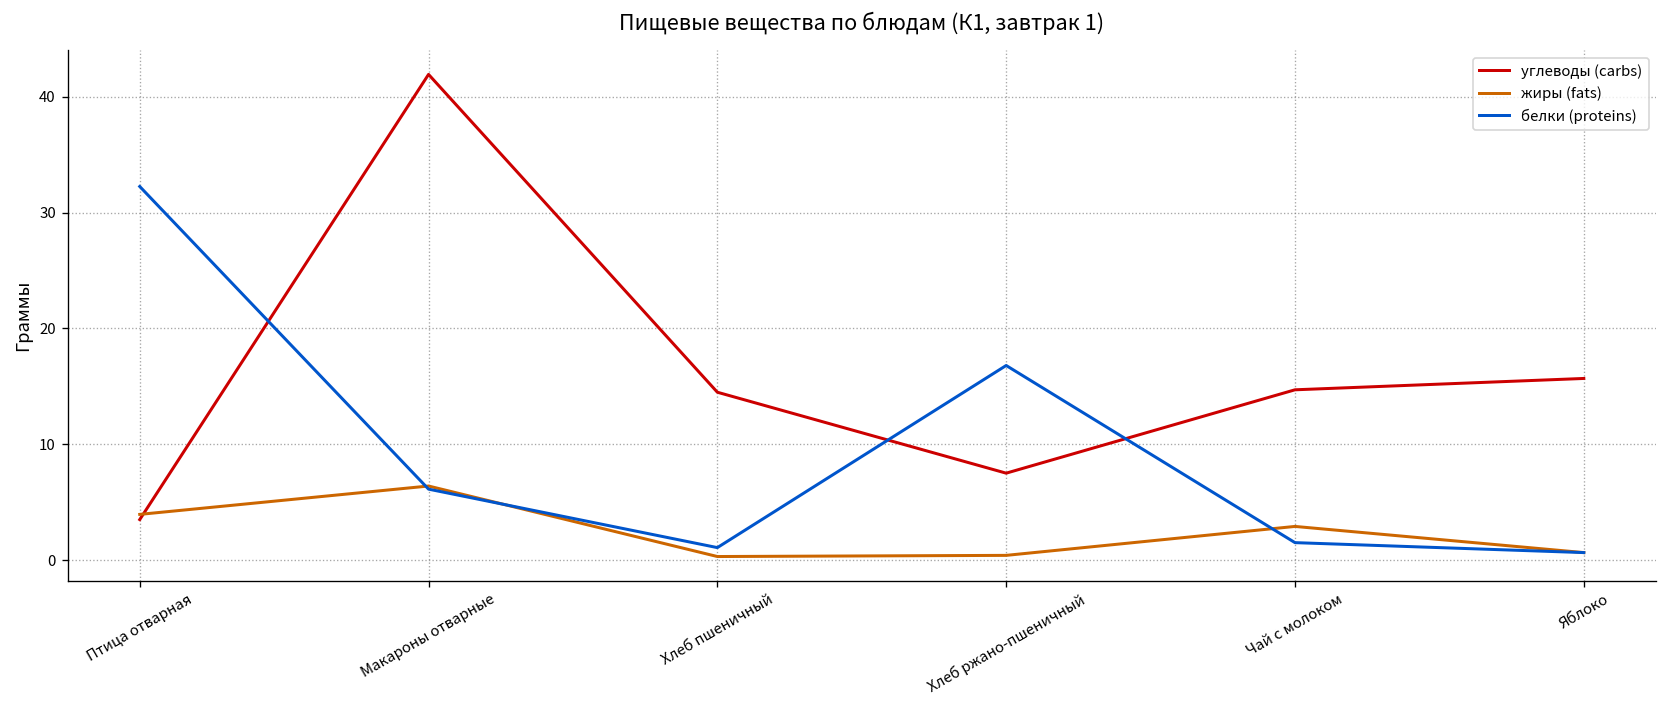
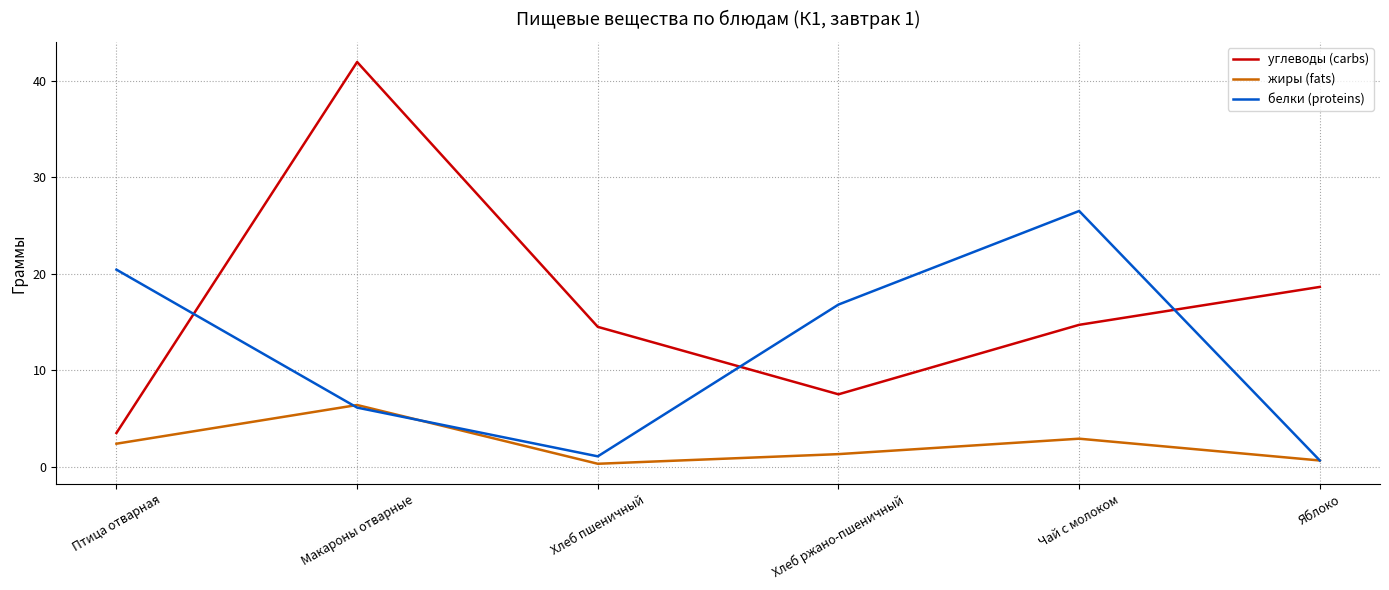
  {
    "углеводы (carbs)": {
      "Птица отварная": 3,
      "Макароны отварные": 42,
      "Хлеб пшеничный": 14,
      "Хлеб ржано-пшеничный": 8,
      "Чай с молоком": 15,
-     "Яблоко": 16
+     "Яблоко": 19
    },
    "жиры (fats)": {
-     "Птица отварная": 4,
+     "Птица отварная": 2,
      "Макароны отварные": 6,
      "Хлеб пшеничный": 0,
-     "Хлеб ржано-пшеничный": 0,
+     "Хлеб ржано-пшеничный": 1,
      "Чай с молоком": 3
    },
    "белки (proteins)": {
-     "Птица отварная": 32,
+     "Птица отварная": 20,
      "Макароны отварные": 6,
      "Хлеб пшеничный": 1,
      "Хлеб ржано-пшеничный": 17,
-     "Чай с молоком": 2
+     "Чай с молоком": 27
    }
  }
